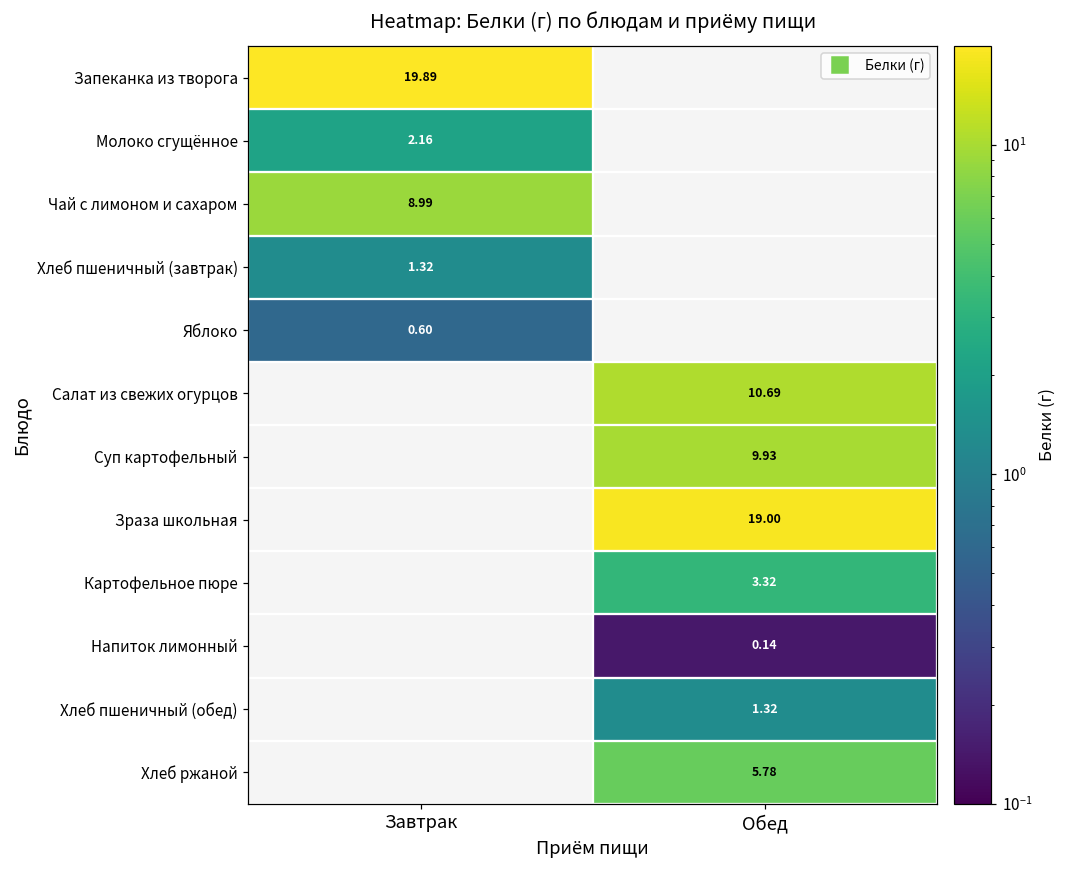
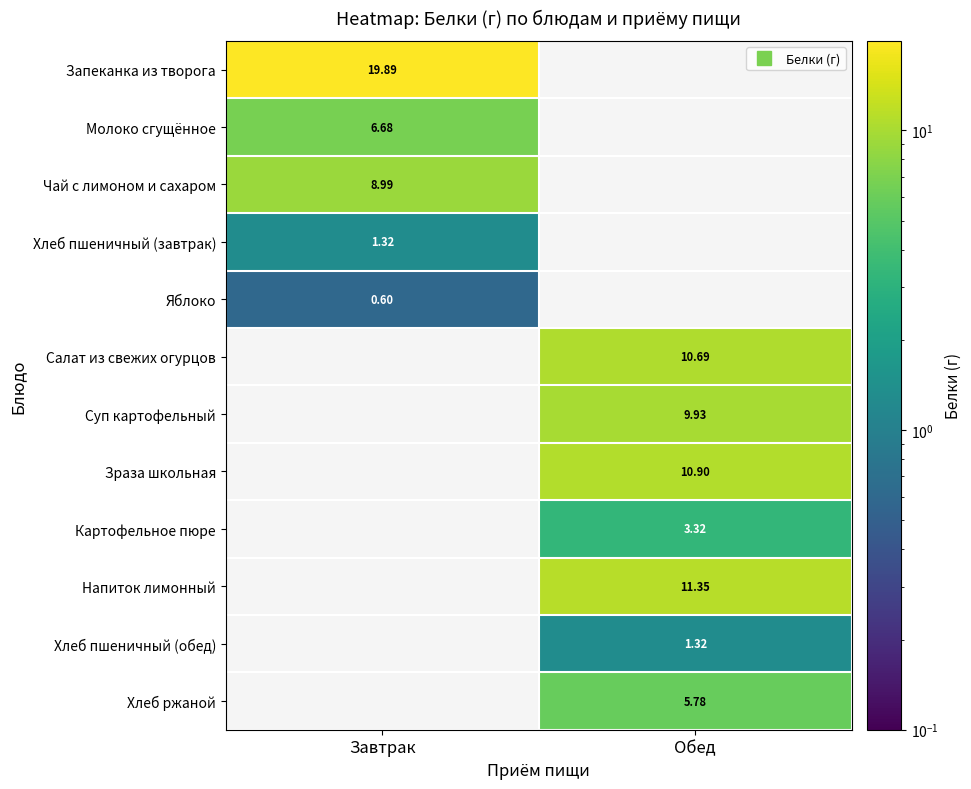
  {
    "Запеканка из творога": {
      "Завтрак": 19.89
    },
    "Молоко сгущённое": {
-     "Завтрак": 2.16
+     "Завтрак": 6.68
    },
    "Чай с лимоном и сахаром": {
      "Завтрак": 8.99
    },
    "Хлеб пшеничный (завтрак)": {
      "Завтрак": 1.32
    },
    "Яблоко": {
      "Завтрак": 0.60
    },
    "Салат из свежих огурцов": {
      "Обед": 10.69
    },
    "Суп картофельный": {
      "Обед": 9.93
    },
    "Зраза школьная": {
-     "Обед": 19.00
+     "Обед": 10.90
    },
    "Картофельное пюре": {
      "Обед": 3.32
    },
    "Напиток лимонный": {
-     "Обед": 0.14
+     "Обед": 11.35
    },
    "Хлеб пшеничный (обед)": {
      "Обед": 1.32
    },
    "Хлеб ржаной": {
      "Обед": 5.78
    }
  }
